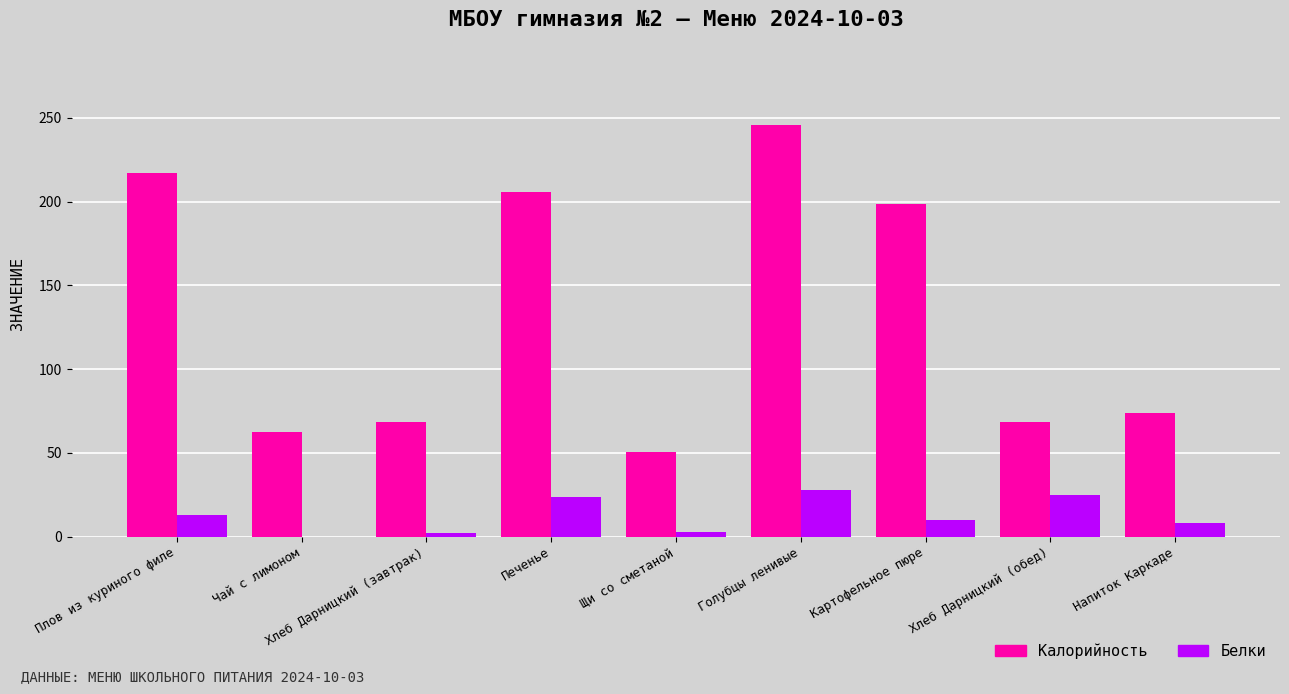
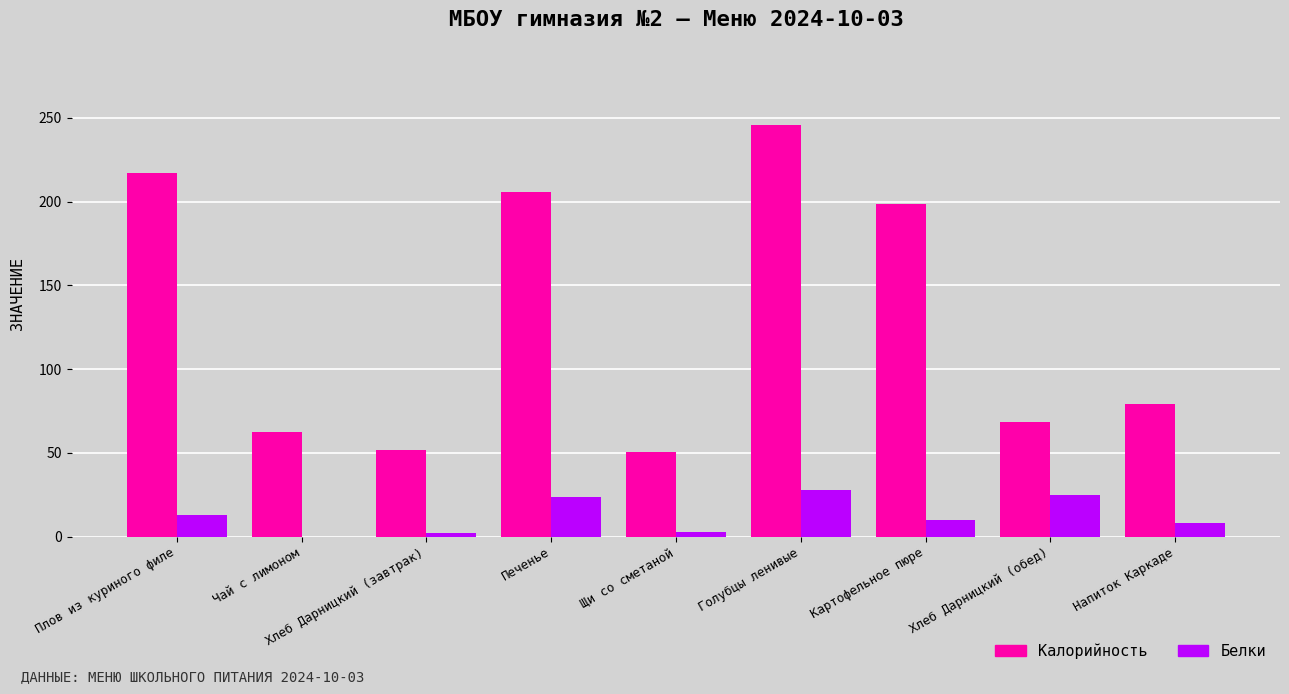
  {
    "Калорийность": {
      "Плов из куриного филе": 217,
      "Чай с лимоном": 63,
-     "Хлеб Дарницкий (завтрак)": 68,
+     "Хлеб Дарницкий (завтрак)": 52,
      "Печенье": 206,
      "Щи со сметаной": 50,
      "Голубцы ленивые": 246,
      "Картофельное пюре": 199,
      "Хлеб Дарницкий (обед)": 68,
-     "Напиток Каркаде": 74
+     "Напиток Каркаде": 79
    },
    "Белки": {
      "Плов из куриного филе": 13,
      "Хлеб Дарницкий (завтрак)": 2,
      "Печенье": 24,
      "Щи со сметаной": 3,
      "Голубцы ленивые": 28,
      "Картофельное пюре": 10,
      "Хлеб Дарницкий (обед)": 25,
      "Напиток Каркаде": 8
    }
  }
